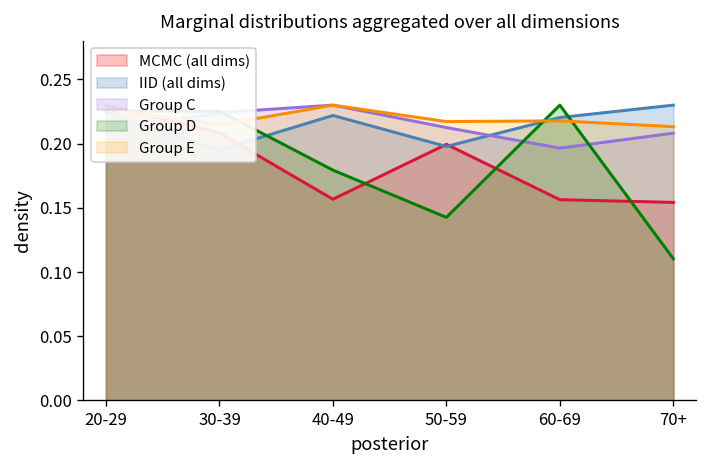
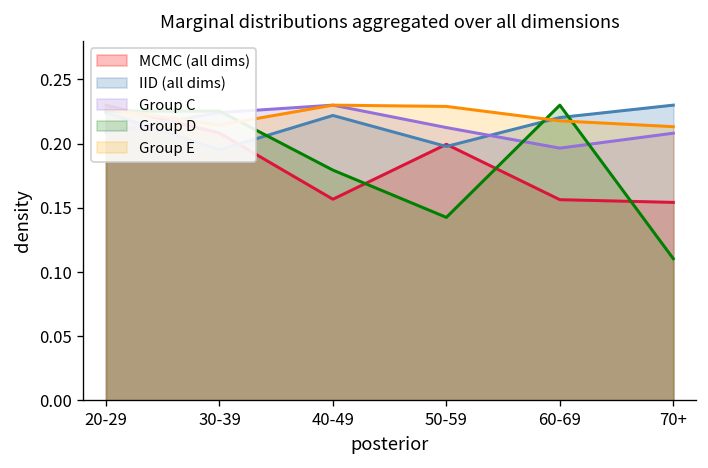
  {
    "MCMC (all dims)": {
      "40-49": 0.157,
      "60-69": 0.156,
      "70+": 0.154
    },
    "Group E": {
-     "50-59": 0.217,
+     "50-59": 0.229,
      "60-69": 0.218,
      "70+": 0.213
    }
  }
